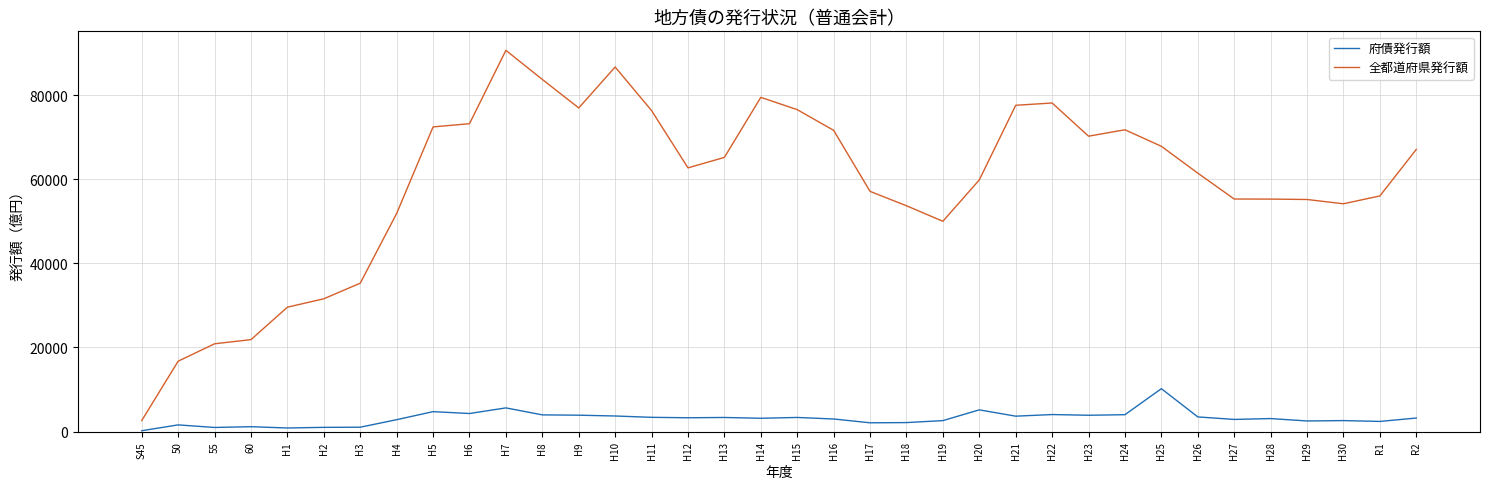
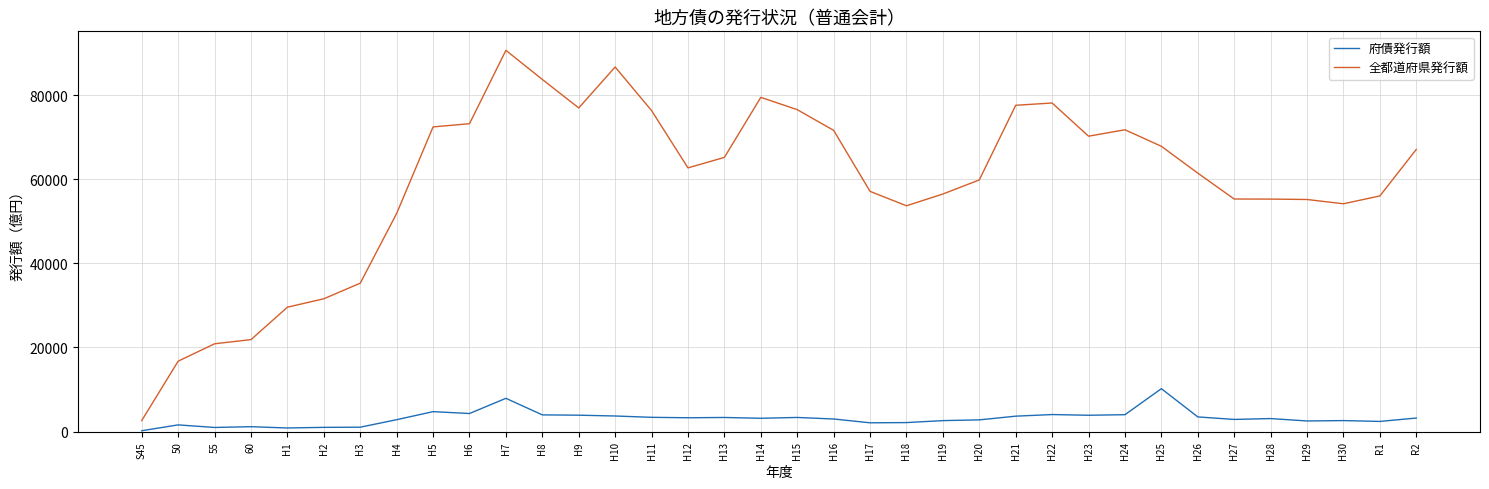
  {
    "府債発行額": {
      "S45": 0,
      "50": 2000,
      "55": 1000,
      "60": 1000,
      "H1": 1000,
      "H2": 1000,
      "H3": 1000,
      "H4": 3000,
      "H5": 5000,
      "H6": 4000,
-     "H7": 6000,
+     "H7": 8000,
      "H8": 4000,
      "H9": 4000,
      "H10": 4000,
      "H11": 3000,
      "H12": 3000,
      "H13": 3000,
      "H14": 3000,
      "H15": 3000,
      "H16": 3000,
      "H17": 2000,
      "H18": 2000,
      "H19": 3000,
-     "H20": 5000,
+     "H20": 3000,
      "H21": 4000,
      "H22": 4000,
      "H23": 4000,
      "H24": 4000,
      "H25": 10000,
      "H26": 3000,
      "H27": 3000,
      "H28": 3000,
      "H29": 3000,
      "H30": 3000,
      "R1": 2000,
      "R2": 3000
    },
    "全都道府県発行額": {
      "S45": 3000,
      "50": 17000,
      "55": 21000,
      "60": 22000,
      "H1": 30000,
      "H2": 32000,
      "H3": 35000,
      "H4": 52000,
      "H5": 72000,
      "H6": 73000,
      "H7": 91000,
      "H8": 84000,
      "H9": 77000,
      "H10": 87000,
      "H11": 76000,
      "H12": 63000,
      "H13": 65000,
      "H14": 79000,
      "H15": 77000,
      "H16": 72000,
      "H17": 57000,
      "H18": 54000,
-     "H19": 50000,
+     "H19": 56000,
      "H20": 60000,
      "H21": 78000,
      "H22": 78000,
      "H23": 70000,
      "H24": 72000,
      "H25": 68000,
      "H26": 61000,
      "H27": 55000,
      "H28": 55000,
      "H29": 55000,
      "H30": 54000,
      "R1": 56000,
      "R2": 67000
    }
  }
